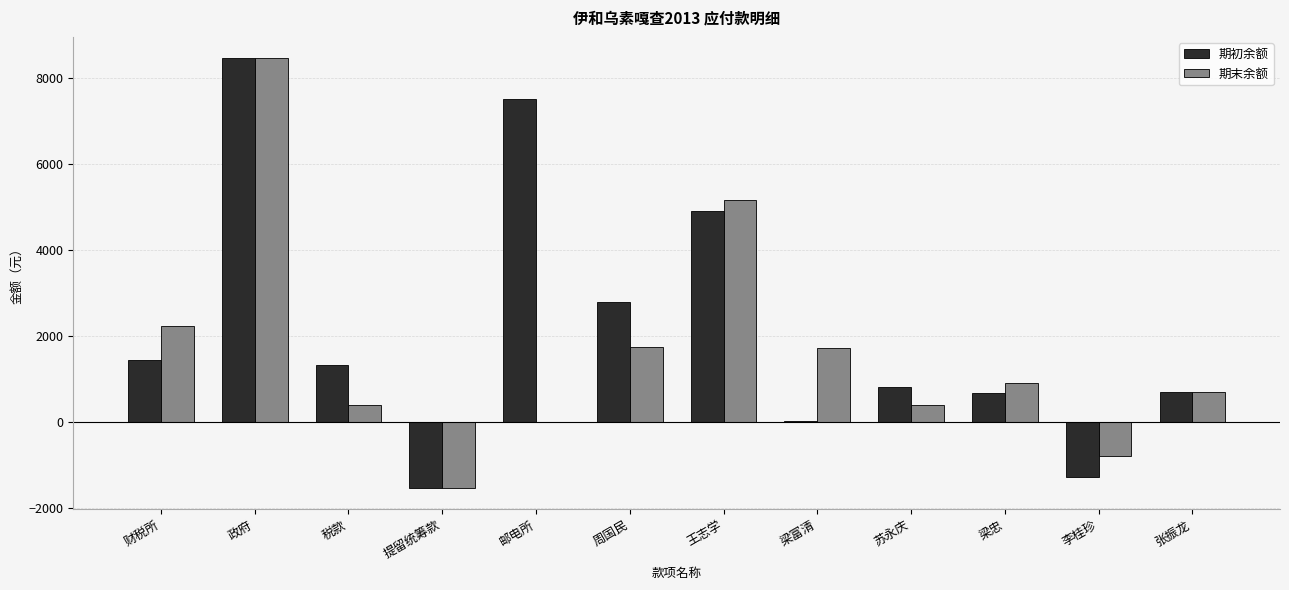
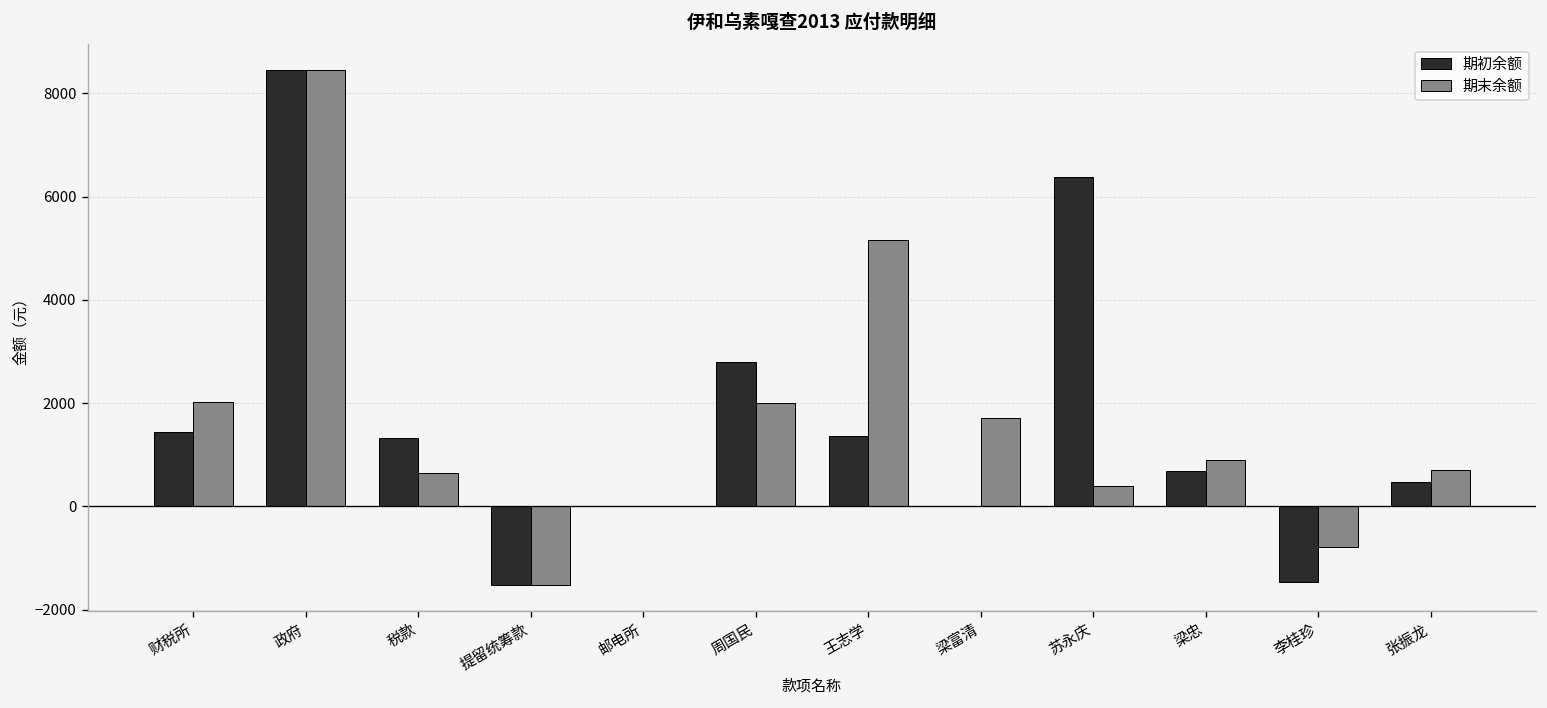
  {
    "期初余额": {
      "财税所": 1400,
      "政府": 8500,
      "税款": 1300,
      "提留统筹款": -1500,
-     "邮电所": 7500,
+     "邮电所": 0,
      "周国民": 2800,
-     "王志学": 4900,
-     "苏永庆": 800,
+     "王志学": 1400,
+     "苏永庆": 6400,
      "梁忠": 700,
-     "李桂珍": -1300,
-     "张振龙": 700
+     "李桂珍": -1500,
+     "张振龙": 500
    },
    "期末余额": {
-     "财税所": 2200,
+     "财税所": 2000,
      "政府": 8500,
-     "税款": 400,
+     "税款": 700,
      "提留统筹款": -1500,
-     "周国民": 1700,
+     "周国民": 2000,
      "王志学": 5100,
      "梁富清": 1700,
      "苏永庆": 400,
      "梁忠": 900,
      "李桂珍": -800,
      "张振龙": 700
    }
  }
